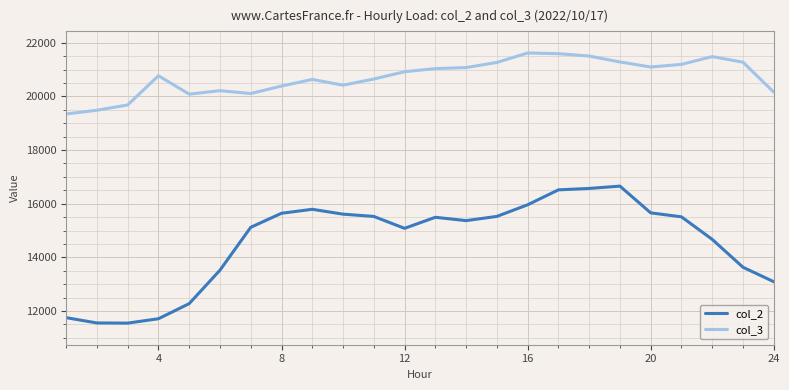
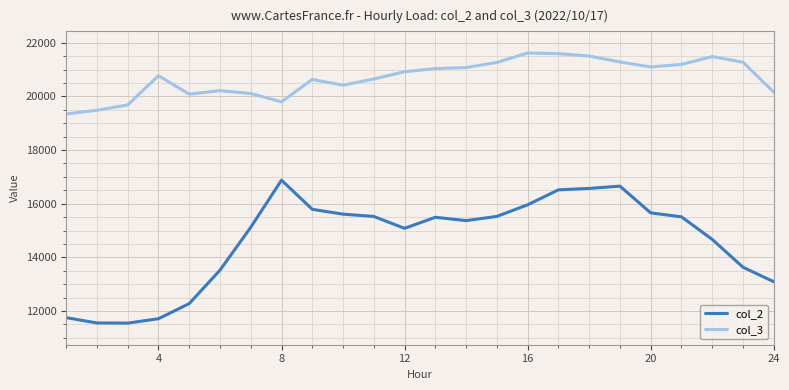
  {
    "col_2": {
      "4": 11700,
-     "8": 15600,
+     "8": 16900,
      "12": 15100,
      "16": 16000,
      "20": 15700,
      "24": 13100
    },
    "col_3": {
      "4": 20800,
-     "8": 20400,
+     "8": 19800,
      "12": 20900,
      "16": 21600,
      "20": 21100,
      "24": 20200
    }
  }
